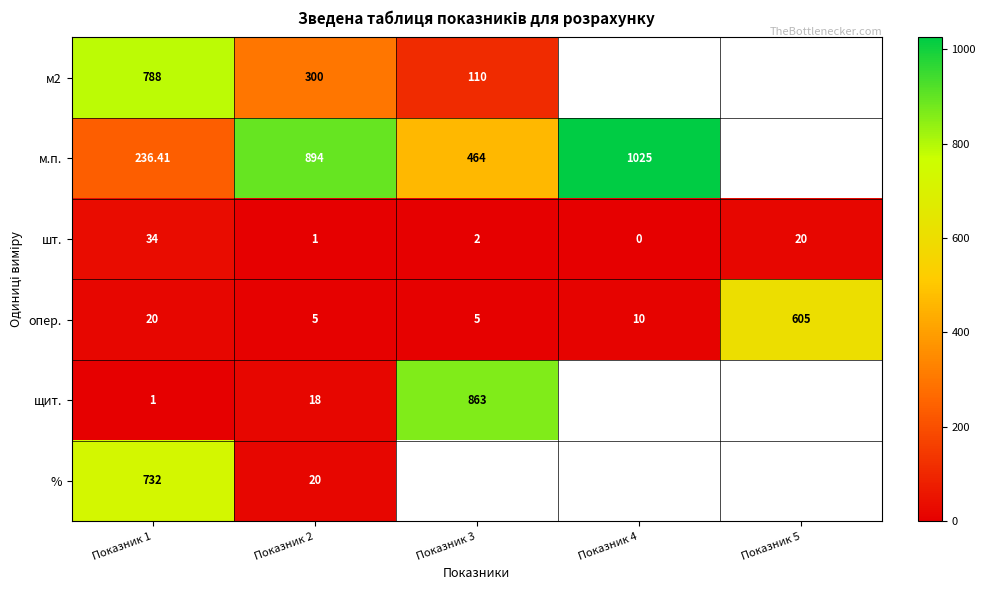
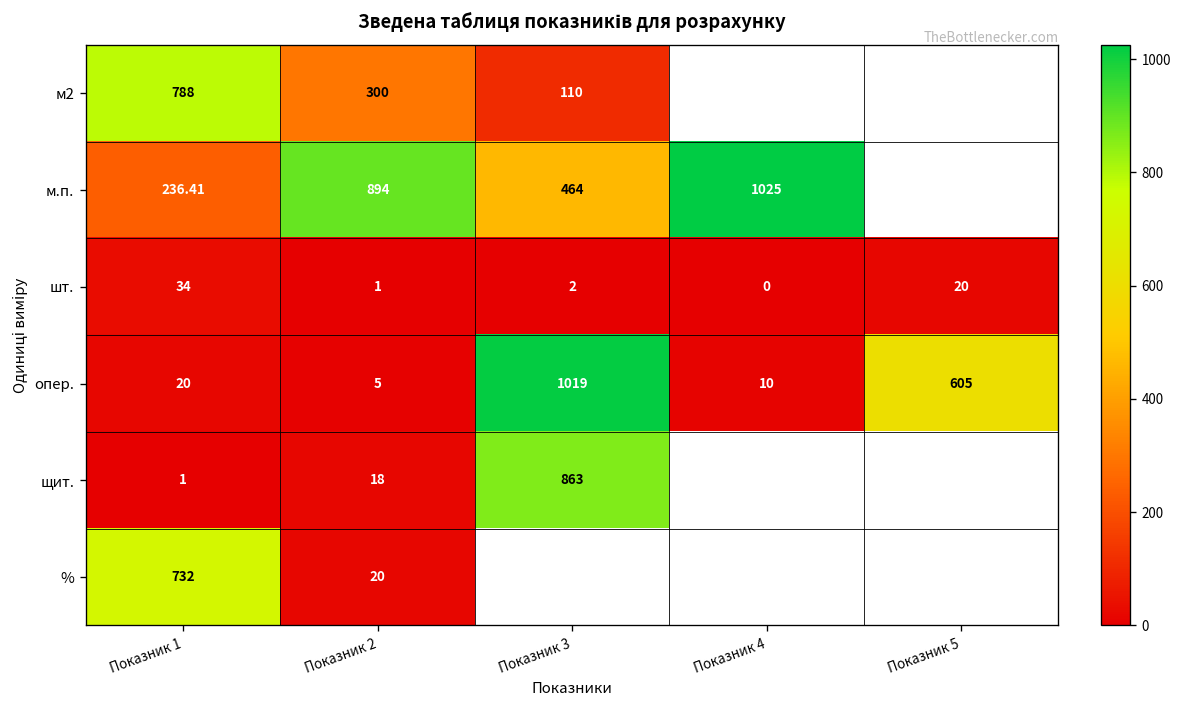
  {
    "м2": {
      "Показник 1": 788,
      "Показник 2": 300,
      "Показник 3": 110
    },
    "м.п.": {
      "Показник 1": 236.41,
      "Показник 2": 894,
      "Показник 3": 464,
      "Показник 4": 1025
    },
    "шт.": {
      "Показник 1": 34,
      "Показник 2": 1,
      "Показник 3": 2,
      "Показник 4": 0,
      "Показник 5": 20
    },
    "опер.": {
      "Показник 1": 20,
      "Показник 2": 5,
-     "Показник 3": 5,
+     "Показник 3": 1019,
      "Показник 4": 10,
      "Показник 5": 605
    },
    "щит.": {
      "Показник 1": 1,
      "Показник 2": 18,
      "Показник 3": 863
    },
    "%": {
      "Показник 1": 732,
      "Показник 2": 20
    }
  }
